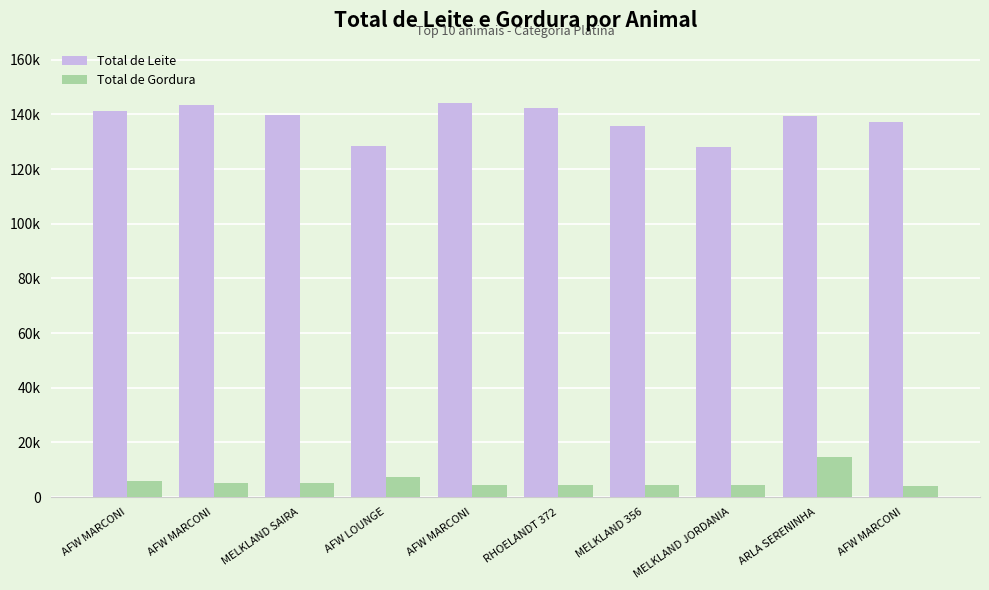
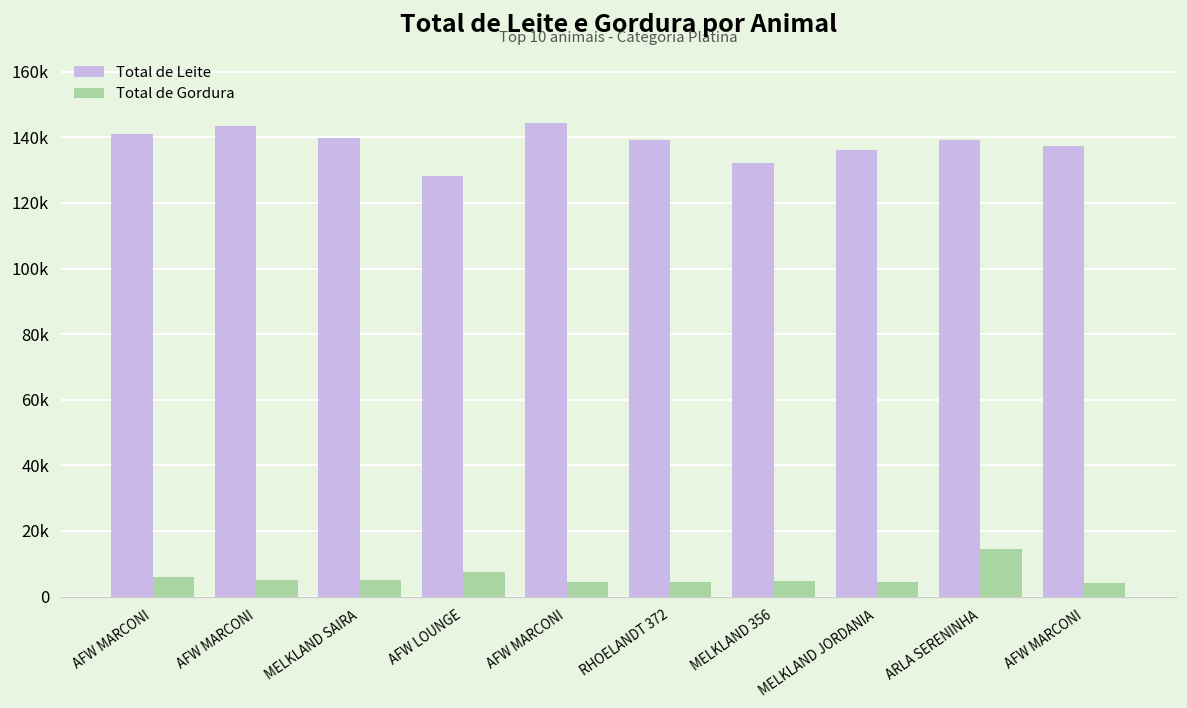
  {
    "Total de Leite": {
      "MELKLAND SAIRA": 140000,
      "AFW LOUNGE": 128000,
-     "RHOELANDT 372": 142000,
-     "MELKLAND 356": 136000,
-     "MELKLAND JORDANIA": 128000,
+     "RHOELANDT 372": 139000,
+     "MELKLAND 356": 132000,
+     "MELKLAND JORDANIA": 136000,
      "ARLA SERENINHA": 139000
    },
    "Total de Gordura": {
      "MELKLAND SAIRA": 5000,
      "AFW LOUNGE": 7000,
      "RHOELANDT 372": 4000,
      "MELKLAND 356": 5000,
      "MELKLAND JORDANIA": 4000,
      "ARLA SERENINHA": 15000
    }
  }
